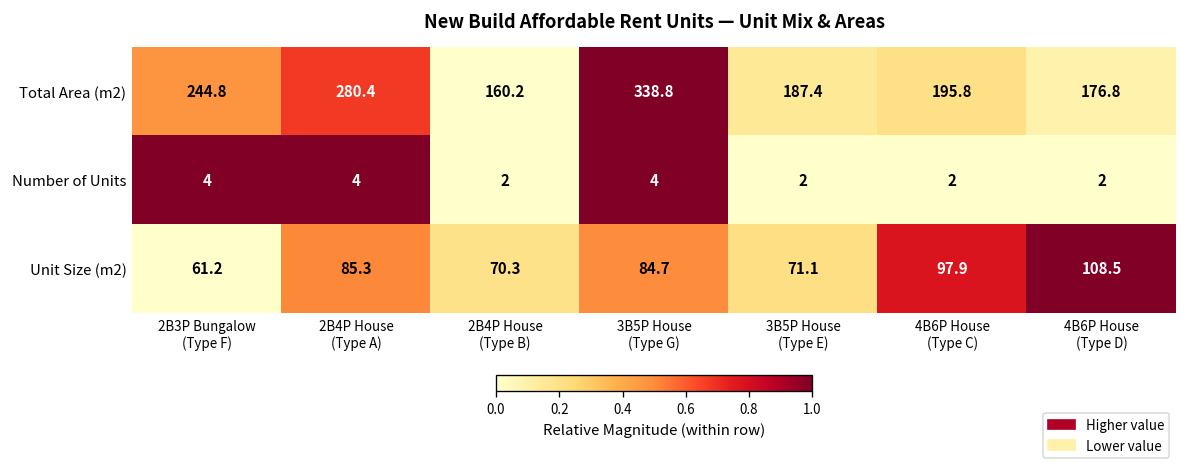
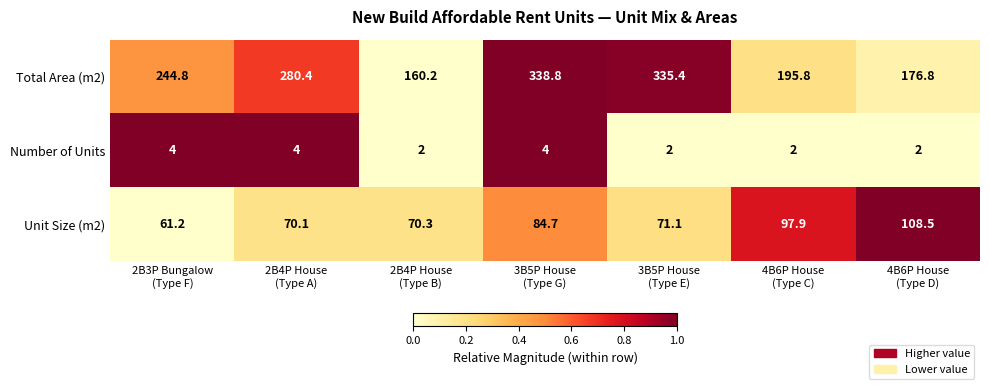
  {
    "Total Area (m2)": {
      "2B3P Bungalow (Type F)": 244.8,
      "2B4P House (Type A)": 280.4,
      "2B4P House (Type B)": 160.2,
      "3B5P House (Type G)": 338.8,
-     "3B5P House (Type E)": 187.4,
+     "3B5P House (Type E)": 335.4,
      "4B6P House (Type C)": 195.8,
      "4B6P House (Type D)": 176.8
    },
    "Number of Units": {
      "2B3P Bungalow (Type F)": 4,
      "2B4P House (Type A)": 4,
      "2B4P House (Type B)": 2,
      "3B5P House (Type G)": 4,
      "3B5P House (Type E)": 2,
      "4B6P House (Type C)": 2,
      "4B6P House (Type D)": 2
    },
    "Unit Size (m2)": {
      "2B3P Bungalow (Type F)": 61.2,
-     "2B4P House (Type A)": 85.3,
+     "2B4P House (Type A)": 70.1,
      "2B4P House (Type B)": 70.3,
      "3B5P House (Type G)": 84.7,
      "3B5P House (Type E)": 71.1,
      "4B6P House (Type C)": 97.9,
      "4B6P House (Type D)": 108.5
    }
  }
